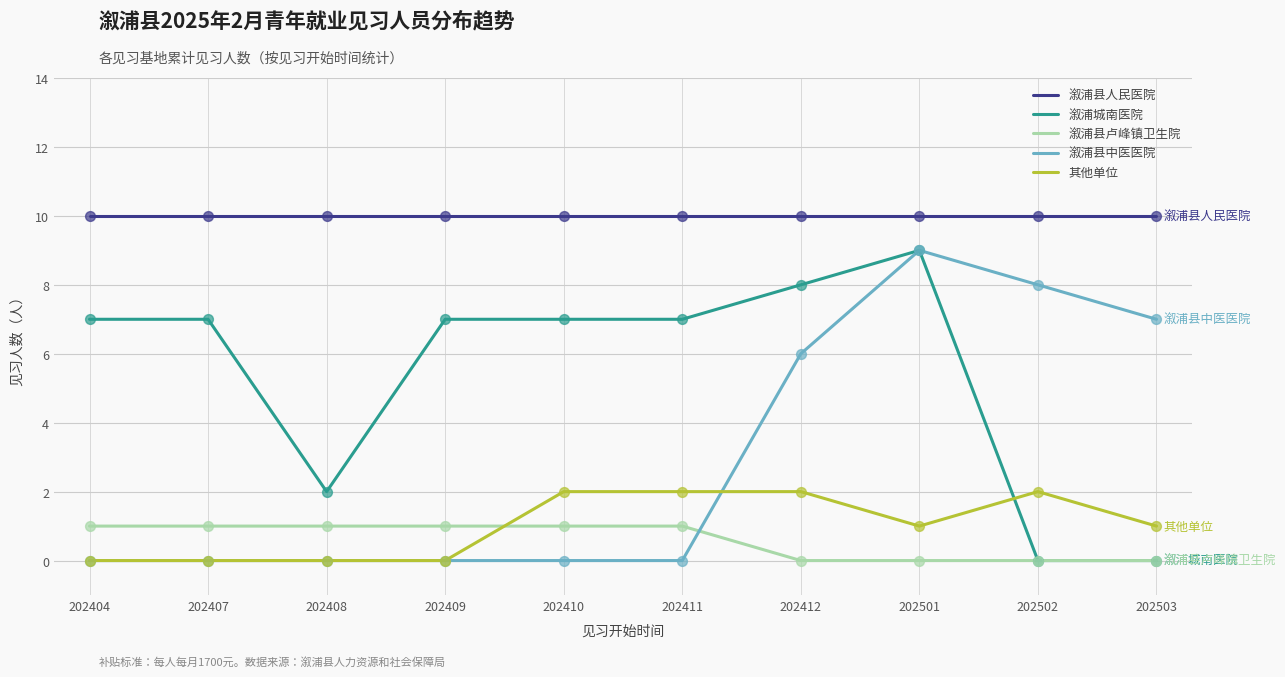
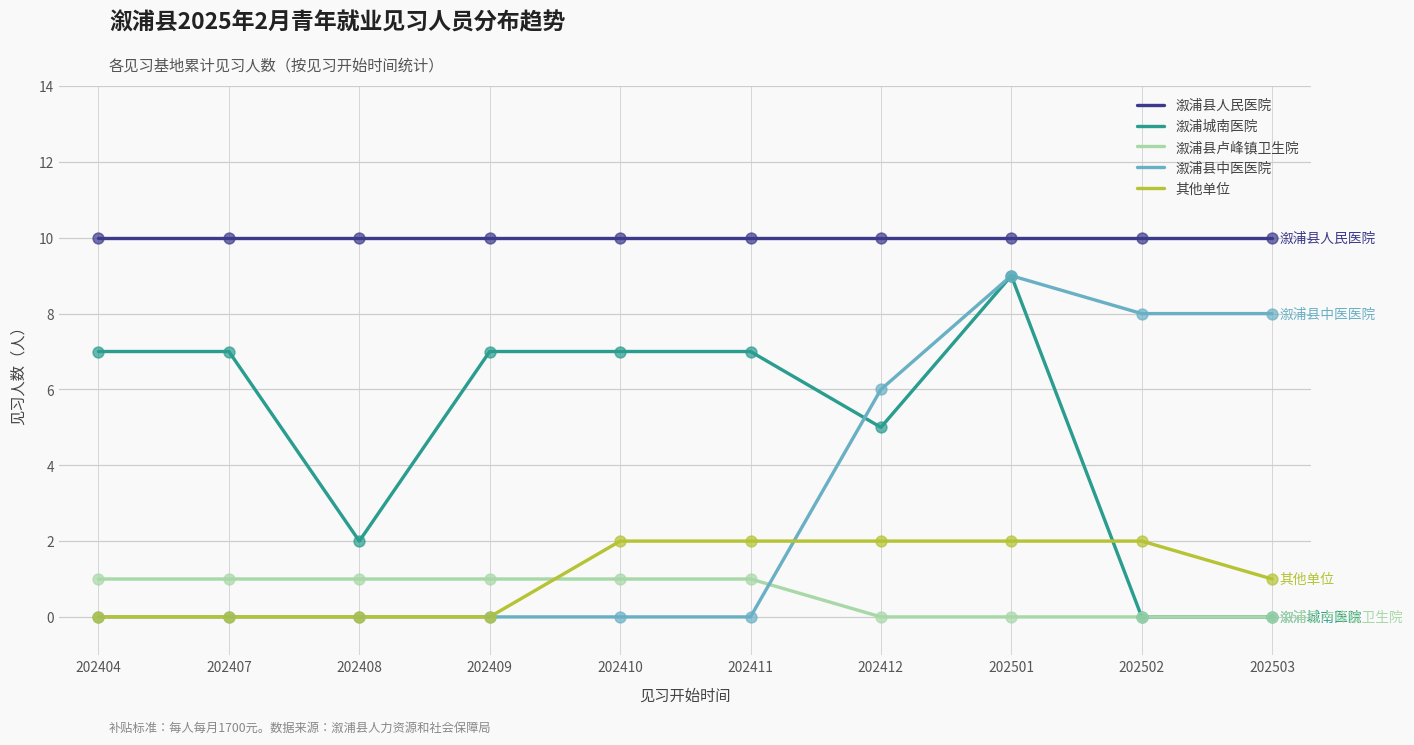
  {
    "溆浦县人民医院": {
      "202404": 10,
      "202407": 10,
      "202408": 10,
      "202409": 10,
      "202410": 10,
      "202411": 10,
      "202412": 10,
      "202501": 10,
      "202502": 10,
      "202503": 10
    },
    "溆浦城南医院": {
      "202404": 7,
      "202407": 7,
      "202408": 2,
      "202409": 7,
      "202410": 7,
      "202411": 7,
-     "202412": 8
+     "202412": 5
    },
    "溆浦县卢峰镇卫生院": {
      "202404": 1,
      "202407": 1,
      "202408": 1,
      "202409": 1,
      "202410": 1,
      "202411": 1,
      "202412": 0,
      "202501": 0
    },
    "溆浦县中医医院": {
      "202410": 0,
      "202411": 0,
      "202412": 6,
      "202502": 8,
-     "202503": 7
+     "202503": 8
    },
    "其他单位": {
      "202410": 2,
      "202411": 2,
      "202412": 2,
-     "202501": 1,
+     "202501": 2,
      "202502": 2,
      "202503": 1
    }
  }
